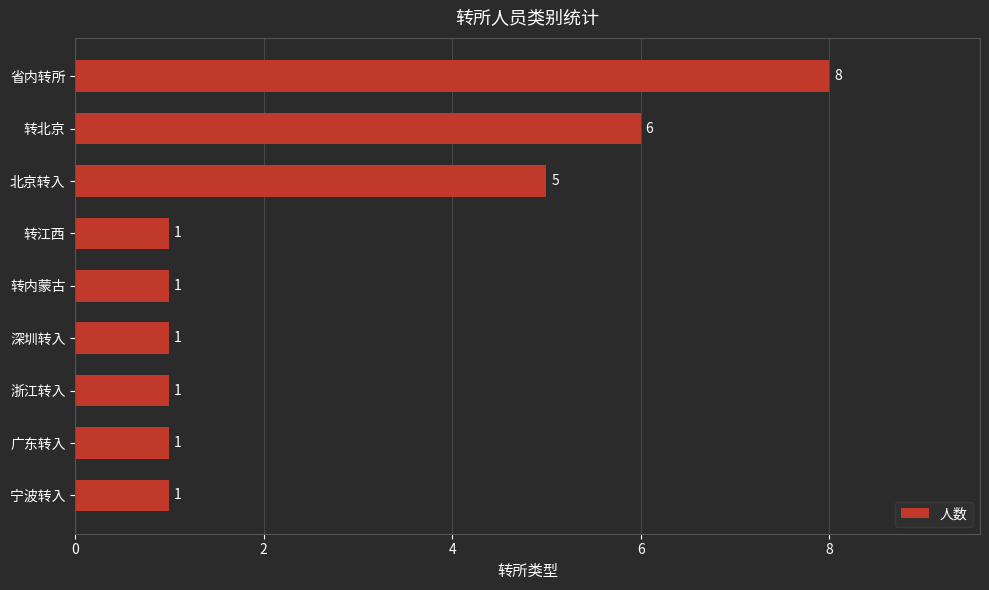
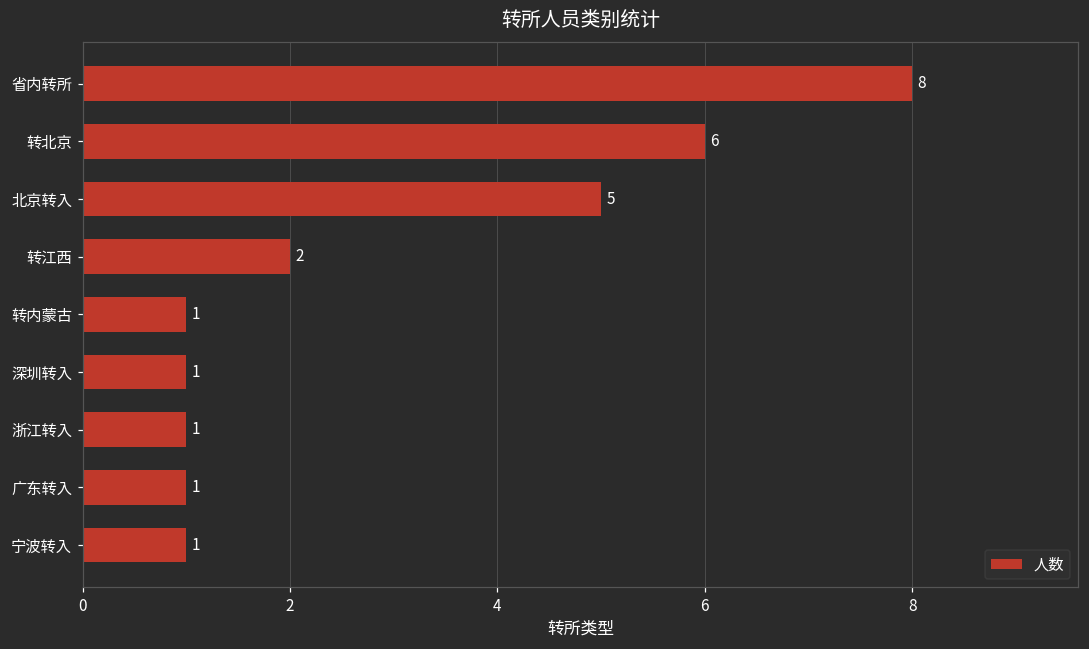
  {
    "省内转所": 8,
    "转北京": 6,
    "北京转入": 5,
-   "转江西": 1,
+   "转江西": 2,
    "转内蒙古": 1,
    "深圳转入": 1,
    "浙江转入": 1,
    "广东转入": 1,
    "宁波转入": 1
  }
